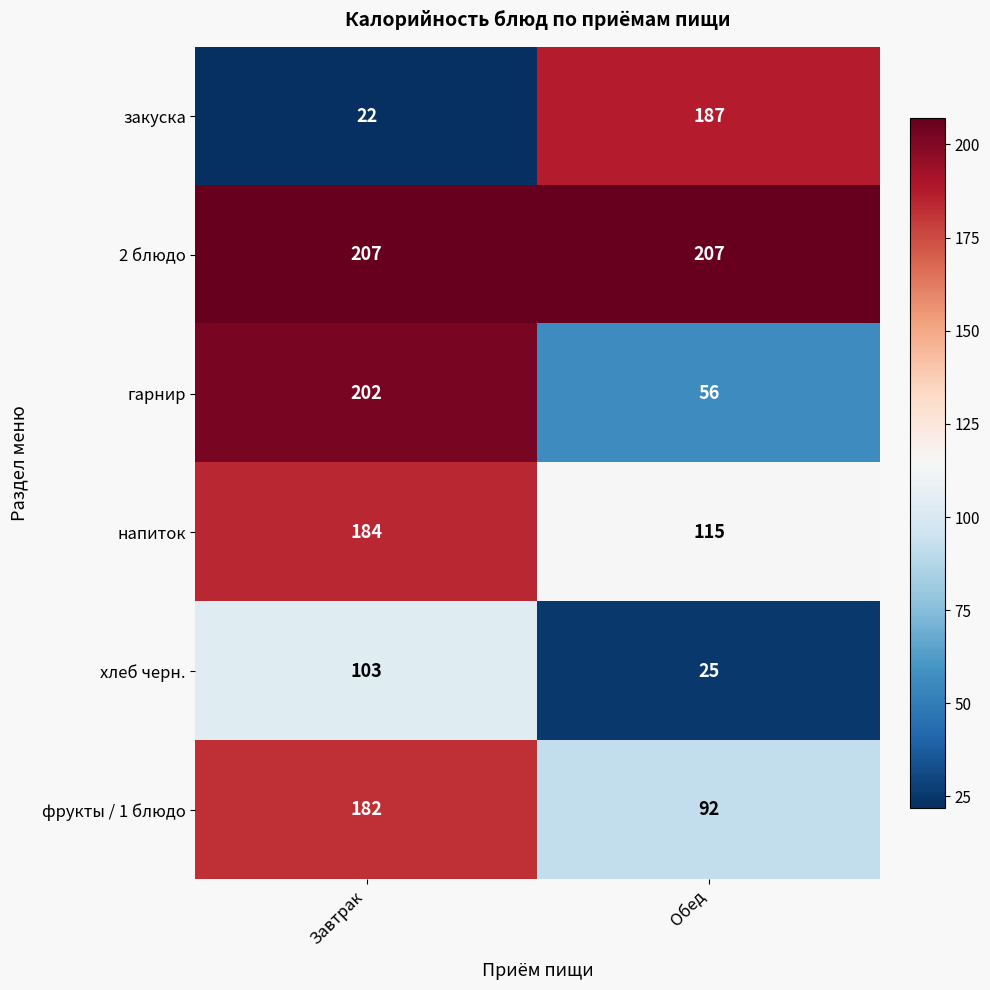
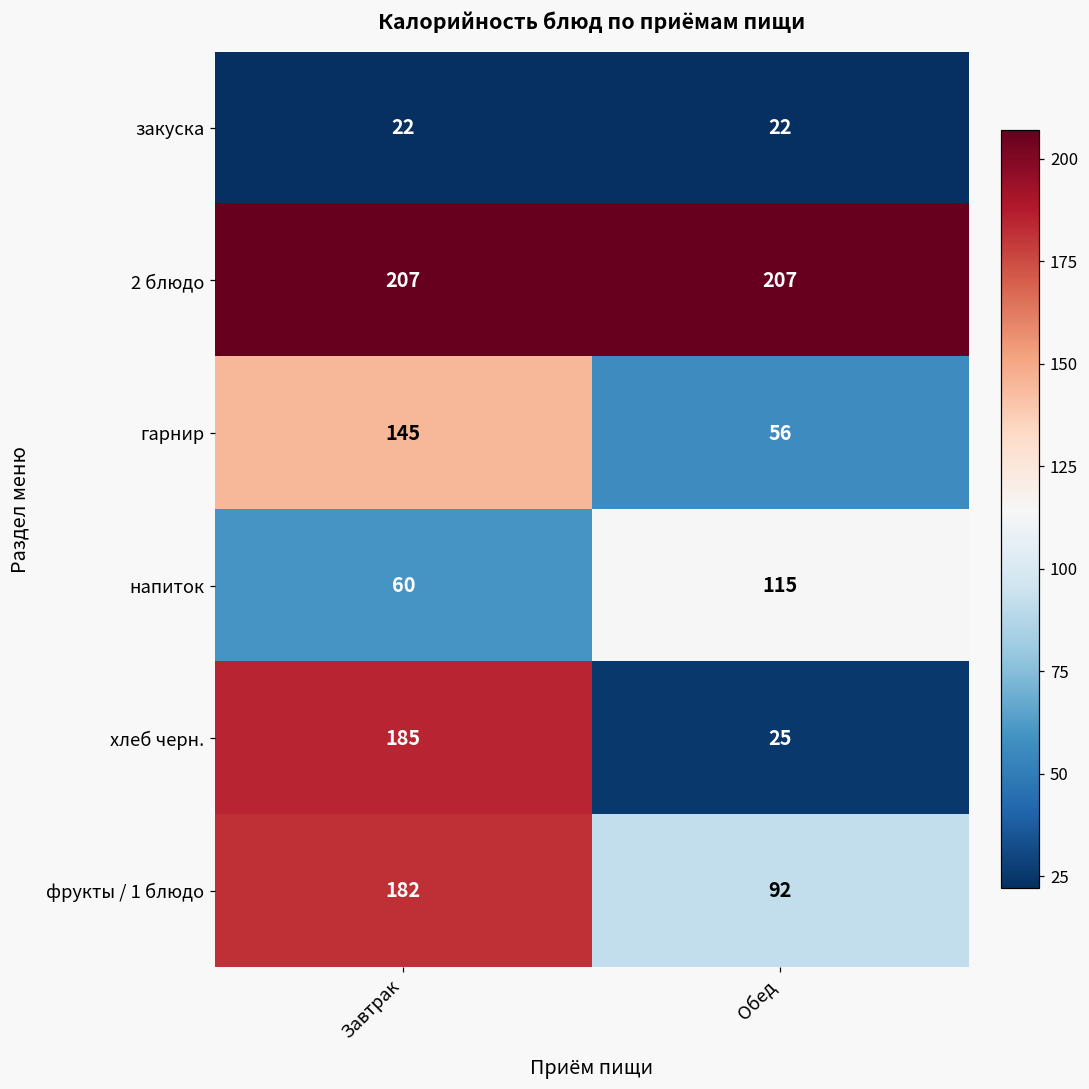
  {
    "закуска": {
      "Завтрак": 22,
-     "Обед": 187
+     "Обед": 22
    },
    "2 блюдо": {
      "Завтрак": 207,
      "Обед": 207
    },
    "гарнир": {
-     "Завтрак": 202,
+     "Завтрак": 145,
      "Обед": 56
    },
    "напиток": {
-     "Завтрак": 184,
+     "Завтрак": 60,
      "Обед": 115
    },
    "хлеб черн.": {
-     "Завтрак": 103,
+     "Завтрак": 185,
      "Обед": 25
    },
    "фрукты / 1 блюдо": {
      "Завтрак": 182,
      "Обед": 92
    }
  }
